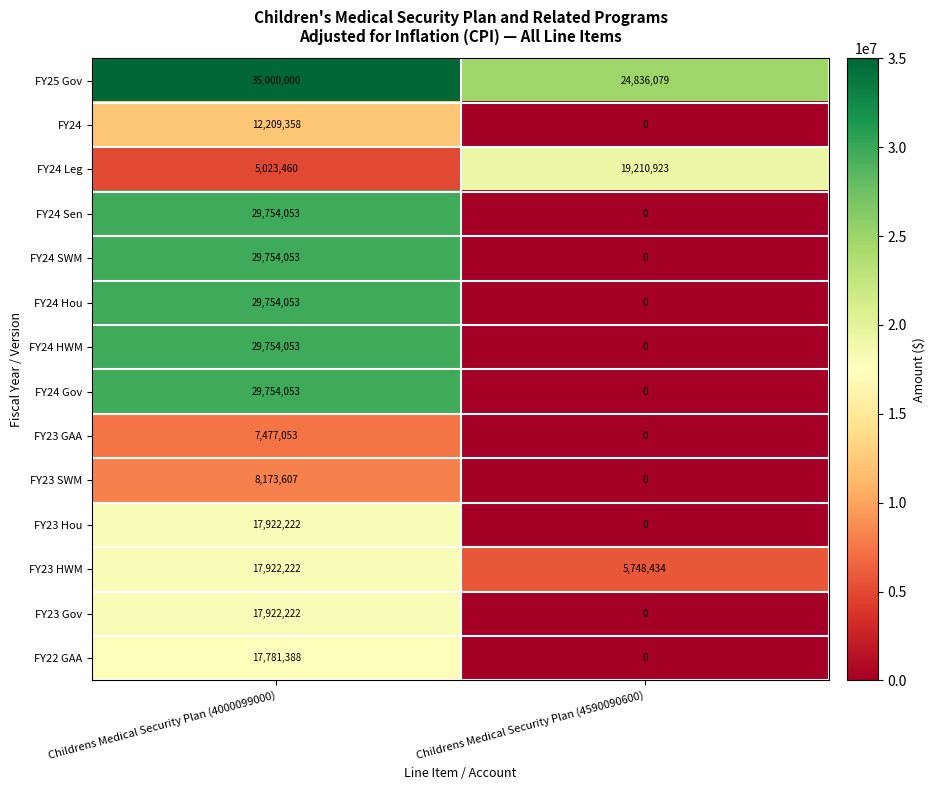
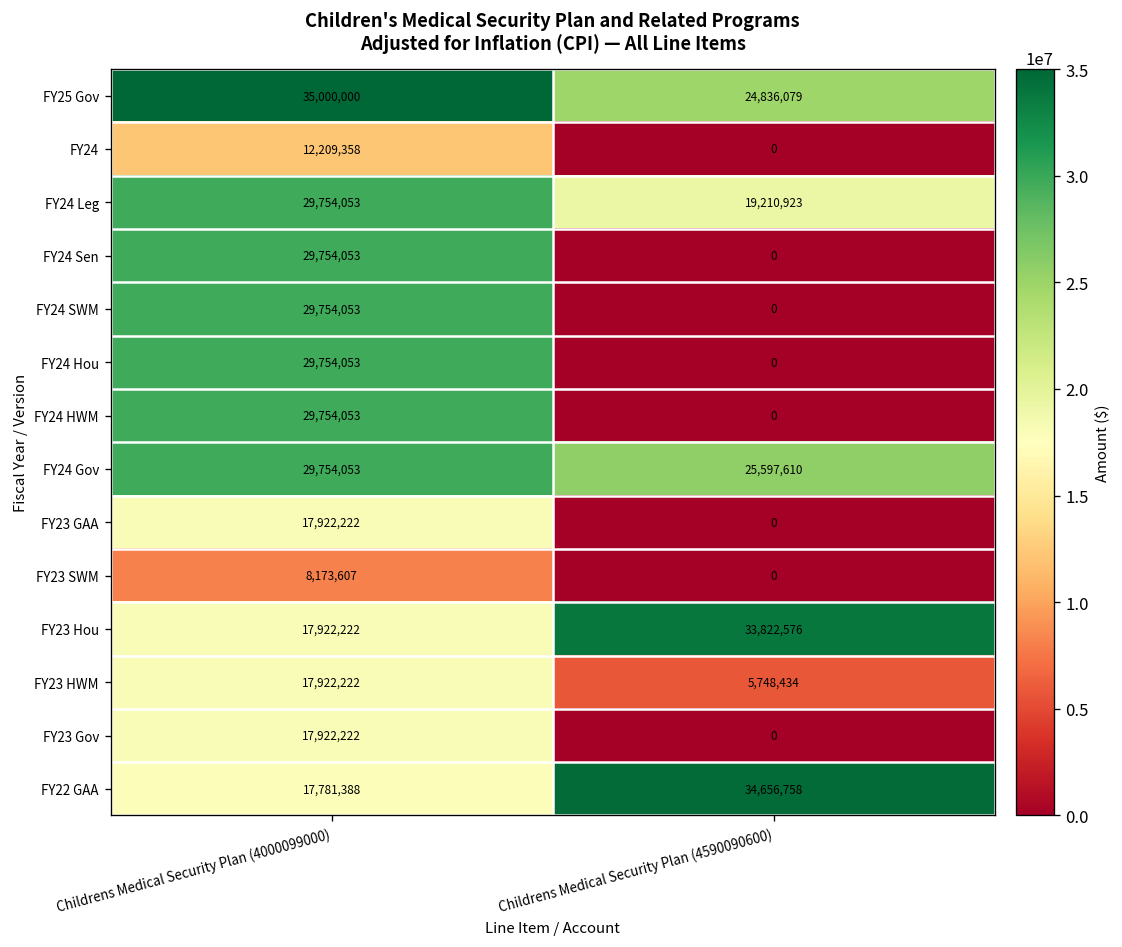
  {
    "FY25 Gov": {
      "Childrens Medical Security Plan (4000099000)": "35,000,000",
      "Childrens Medical Security Plan (4590090600)": "24,836,079"
    },
    "FY24": {
      "Childrens Medical Security Plan (4000099000)": "12,209,358",
      "Childrens Medical Security Plan (4590090600)": "0"
    },
    "FY24 Leg": {
-     "Childrens Medical Security Plan (4000099000)": "5,023,460",
+     "Childrens Medical Security Plan (4000099000)": "29,754,053",
      "Childrens Medical Security Plan (4590090600)": "19,210,923"
    },
    "FY24 Sen": {
      "Childrens Medical Security Plan (4000099000)": "29,754,053",
      "Childrens Medical Security Plan (4590090600)": "0"
    },
    "FY24 SWM": {
      "Childrens Medical Security Plan (4000099000)": "29,754,053",
      "Childrens Medical Security Plan (4590090600)": "0"
    },
    "FY24 Hou": {
      "Childrens Medical Security Plan (4000099000)": "29,754,053",
      "Childrens Medical Security Plan (4590090600)": "0"
    },
    "FY24 HWM": {
      "Childrens Medical Security Plan (4000099000)": "29,754,053",
      "Childrens Medical Security Plan (4590090600)": "0"
    },
    "FY24 Gov": {
      "Childrens Medical Security Plan (4000099000)": "29,754,053",
-     "Childrens Medical Security Plan (4590090600)": "0"
+     "Childrens Medical Security Plan (4590090600)": "25,597,610"
    },
    "FY23 GAA": {
-     "Childrens Medical Security Plan (4000099000)": "7,477,053",
+     "Childrens Medical Security Plan (4000099000)": "17,922,222",
      "Childrens Medical Security Plan (4590090600)": "0"
    },
    "FY23 SWM": {
      "Childrens Medical Security Plan (4000099000)": "8,173,607",
      "Childrens Medical Security Plan (4590090600)": "0"
    },
    "FY23 Hou": {
      "Childrens Medical Security Plan (4000099000)": "17,922,222",
-     "Childrens Medical Security Plan (4590090600)": "0"
+     "Childrens Medical Security Plan (4590090600)": "33,822,576"
    },
    "FY23 HWM": {
      "Childrens Medical Security Plan (4000099000)": "17,922,222",
      "Childrens Medical Security Plan (4590090600)": "5,748,434"
    },
    "FY23 Gov": {
      "Childrens Medical Security Plan (4000099000)": "17,922,222",
      "Childrens Medical Security Plan (4590090600)": "0"
    },
    "FY22 GAA": {
      "Childrens Medical Security Plan (4000099000)": "17,781,388",
-     "Childrens Medical Security Plan (4590090600)": "0"
+     "Childrens Medical Security Plan (4590090600)": "34,656,758"
    }
  }
